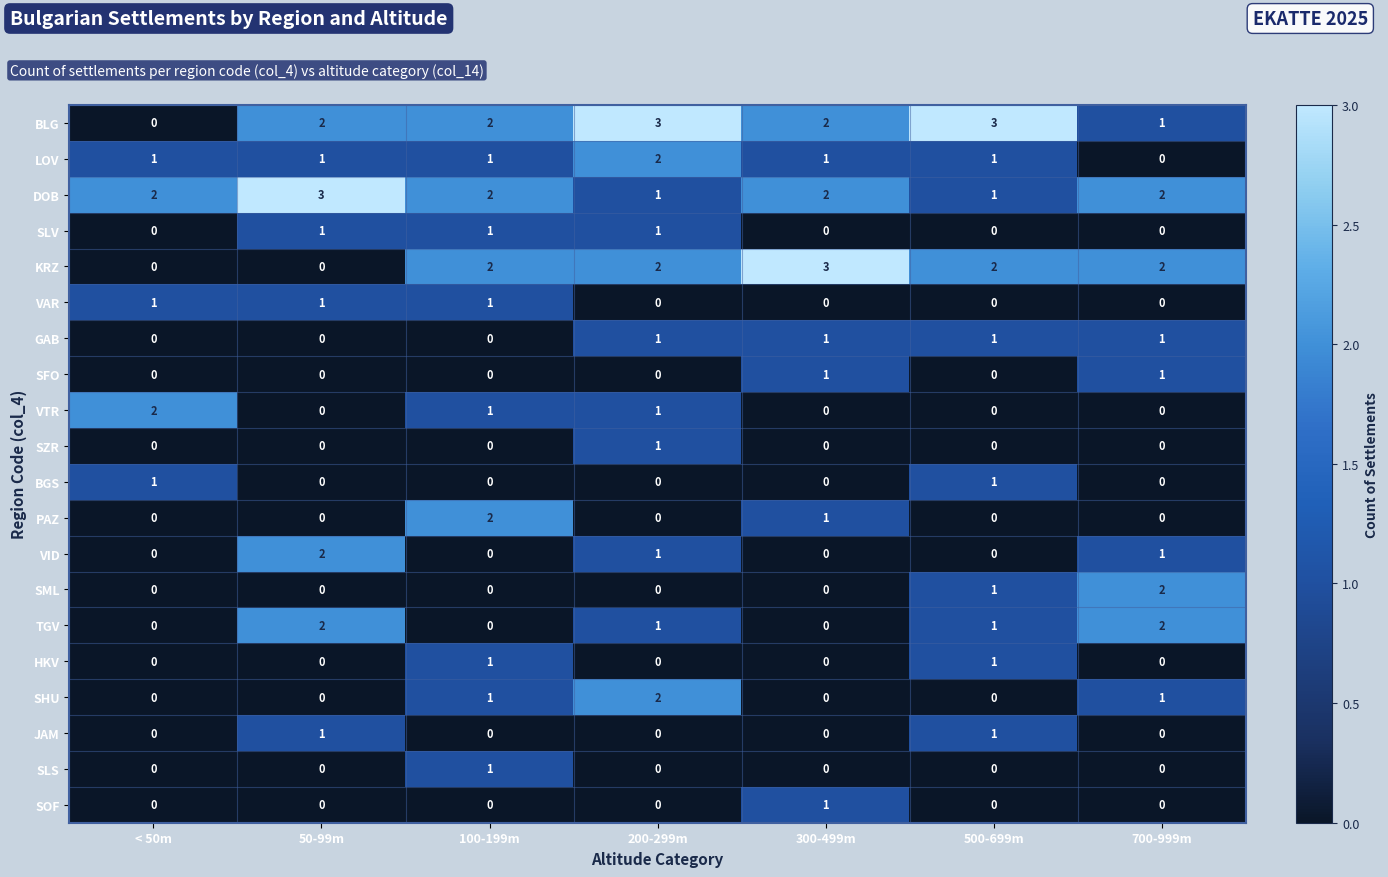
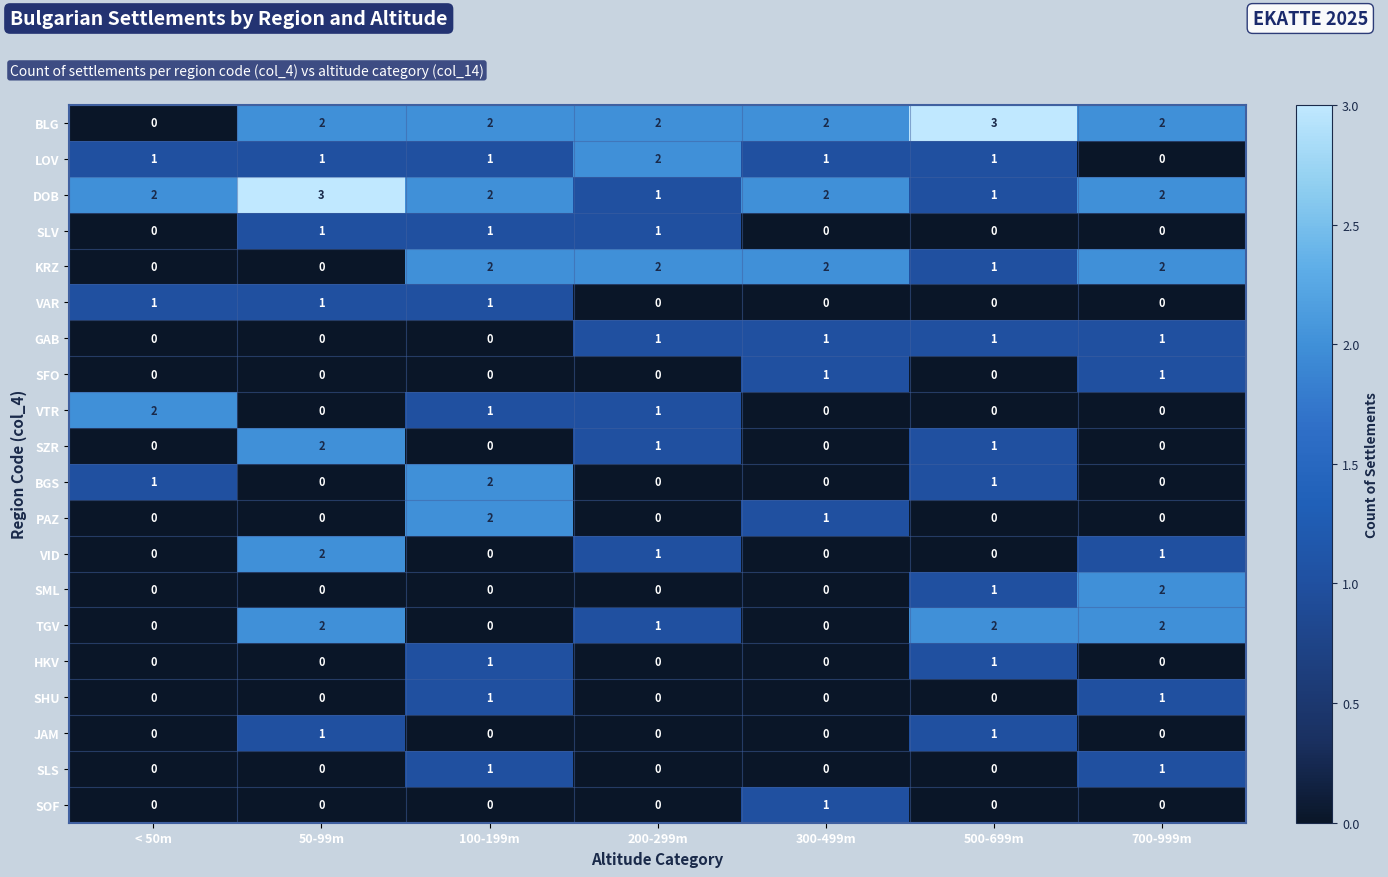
  {
    "BLG": {
      "< 50m": 0,
      "50-99m": 2,
      "100-199m": 2,
-     "200-299m": 3,
+     "200-299m": 2,
      "300-499m": 2,
      "500-699m": 3,
-     "700-999m": 1
+     "700-999m": 2
    },
    "LOV": {
      "< 50m": 1,
      "50-99m": 1,
      "100-199m": 1,
      "200-299m": 2,
      "300-499m": 1,
      "500-699m": 1,
      "700-999m": 0
    },
    "DOB": {
      "< 50m": 2,
      "50-99m": 3,
      "100-199m": 2,
      "200-299m": 1,
      "300-499m": 2,
      "500-699m": 1,
      "700-999m": 2
    },
    "SLV": {
      "< 50m": 0,
      "50-99m": 1,
      "100-199m": 1,
      "200-299m": 1,
      "300-499m": 0,
      "500-699m": 0,
      "700-999m": 0
    },
    "KRZ": {
      "< 50m": 0,
      "50-99m": 0,
      "100-199m": 2,
      "200-299m": 2,
-     "300-499m": 3,
-     "500-699m": 2,
+     "300-499m": 2,
+     "500-699m": 1,
      "700-999m": 2
    },
    "VAR": {
      "< 50m": 1,
      "50-99m": 1,
      "100-199m": 1,
      "200-299m": 0,
      "300-499m": 0,
      "500-699m": 0,
      "700-999m": 0
    },
    "GAB": {
      "< 50m": 0,
      "50-99m": 0,
      "100-199m": 0,
      "200-299m": 1,
      "300-499m": 1,
      "500-699m": 1,
      "700-999m": 1
    },
    "SFO": {
      "< 50m": 0,
      "50-99m": 0,
      "100-199m": 0,
      "200-299m": 0,
      "300-499m": 1,
      "500-699m": 0,
      "700-999m": 1
    },
    "VTR": {
      "< 50m": 2,
      "50-99m": 0,
      "100-199m": 1,
      "200-299m": 1,
      "300-499m": 0,
      "500-699m": 0,
      "700-999m": 0
    },
    "SZR": {
      "< 50m": 0,
-     "50-99m": 0,
+     "50-99m": 2,
      "100-199m": 0,
      "200-299m": 1,
      "300-499m": 0,
-     "500-699m": 0,
+     "500-699m": 1,
      "700-999m": 0
    },
    "BGS": {
      "< 50m": 1,
      "50-99m": 0,
-     "100-199m": 0,
+     "100-199m": 2,
      "200-299m": 0,
      "300-499m": 0,
      "500-699m": 1,
      "700-999m": 0
    },
    "PAZ": {
      "< 50m": 0,
      "50-99m": 0,
      "100-199m": 2,
      "200-299m": 0,
      "300-499m": 1,
      "500-699m": 0,
      "700-999m": 0
    },
    "VID": {
      "< 50m": 0,
      "50-99m": 2,
      "100-199m": 0,
      "200-299m": 1,
      "300-499m": 0,
      "500-699m": 0,
      "700-999m": 1
    },
    "SML": {
      "< 50m": 0,
      "50-99m": 0,
      "100-199m": 0,
      "200-299m": 0,
      "300-499m": 0,
      "500-699m": 1,
      "700-999m": 2
    },
    "TGV": {
      "< 50m": 0,
      "50-99m": 2,
      "100-199m": 0,
      "200-299m": 1,
      "300-499m": 0,
-     "500-699m": 1,
+     "500-699m": 2,
      "700-999m": 2
    },
    "HKV": {
      "< 50m": 0,
      "50-99m": 0,
      "100-199m": 1,
      "200-299m": 0,
      "300-499m": 0,
      "500-699m": 1,
      "700-999m": 0
    },
    "SHU": {
      "< 50m": 0,
      "50-99m": 0,
      "100-199m": 1,
-     "200-299m": 2,
+     "200-299m": 0,
      "300-499m": 0,
      "500-699m": 0,
      "700-999m": 1
    },
    "JAM": {
      "< 50m": 0,
      "50-99m": 1,
      "100-199m": 0,
      "200-299m": 0,
      "300-499m": 0,
      "500-699m": 1,
      "700-999m": 0
    },
    "SLS": {
      "< 50m": 0,
      "50-99m": 0,
      "100-199m": 1,
      "200-299m": 0,
      "300-499m": 0,
      "500-699m": 0,
-     "700-999m": 0
+     "700-999m": 1
    },
    "SOF": {
      "< 50m": 0,
      "50-99m": 0,
      "100-199m": 0,
      "200-299m": 0,
      "300-499m": 1,
      "500-699m": 0,
      "700-999m": 0
    }
  }
